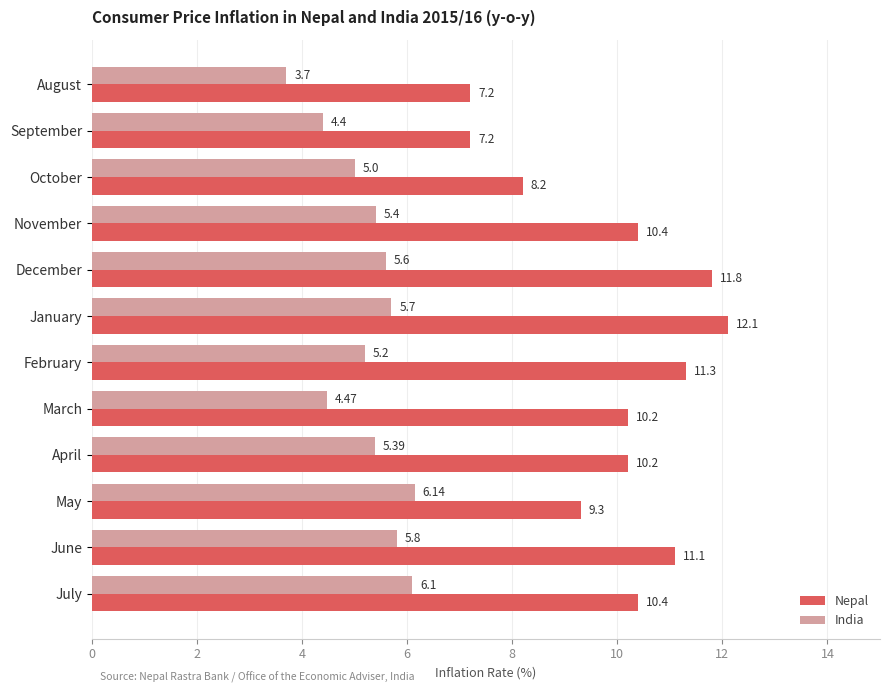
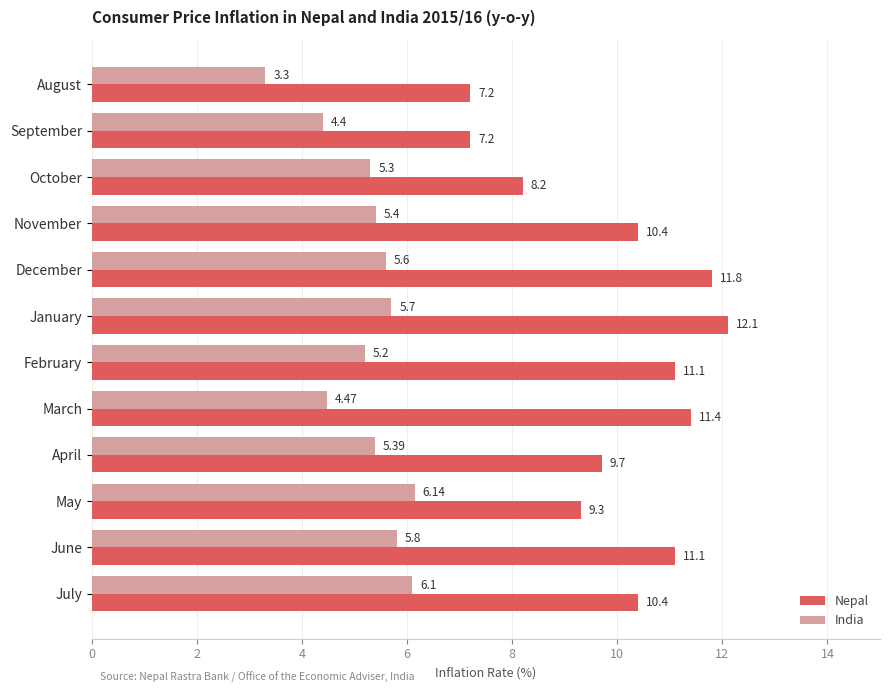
  {
    "Nepal": {
      "August": 7.2,
      "September": 7.2,
      "October": 8.2,
      "November": 10.4,
      "December": 11.8,
      "January": 12.1,
-     "February": 11.3,
-     "March": 10.2,
-     "April": 10.2,
+     "February": 11.1,
+     "March": 11.4,
+     "April": 9.7,
      "May": 9.3,
      "June": 11.1,
      "July": 10.4
    },
    "India": {
-     "August": 3.7,
+     "August": 3.3,
      "September": 4.4,
-     "October": 5.0,
+     "October": 5.3,
      "November": 5.4,
      "December": 5.6,
      "January": 5.7,
      "February": 5.2,
      "March": 4.47,
      "April": 5.39,
      "May": 6.14,
      "June": 5.8,
      "July": 6.1
    }
  }
